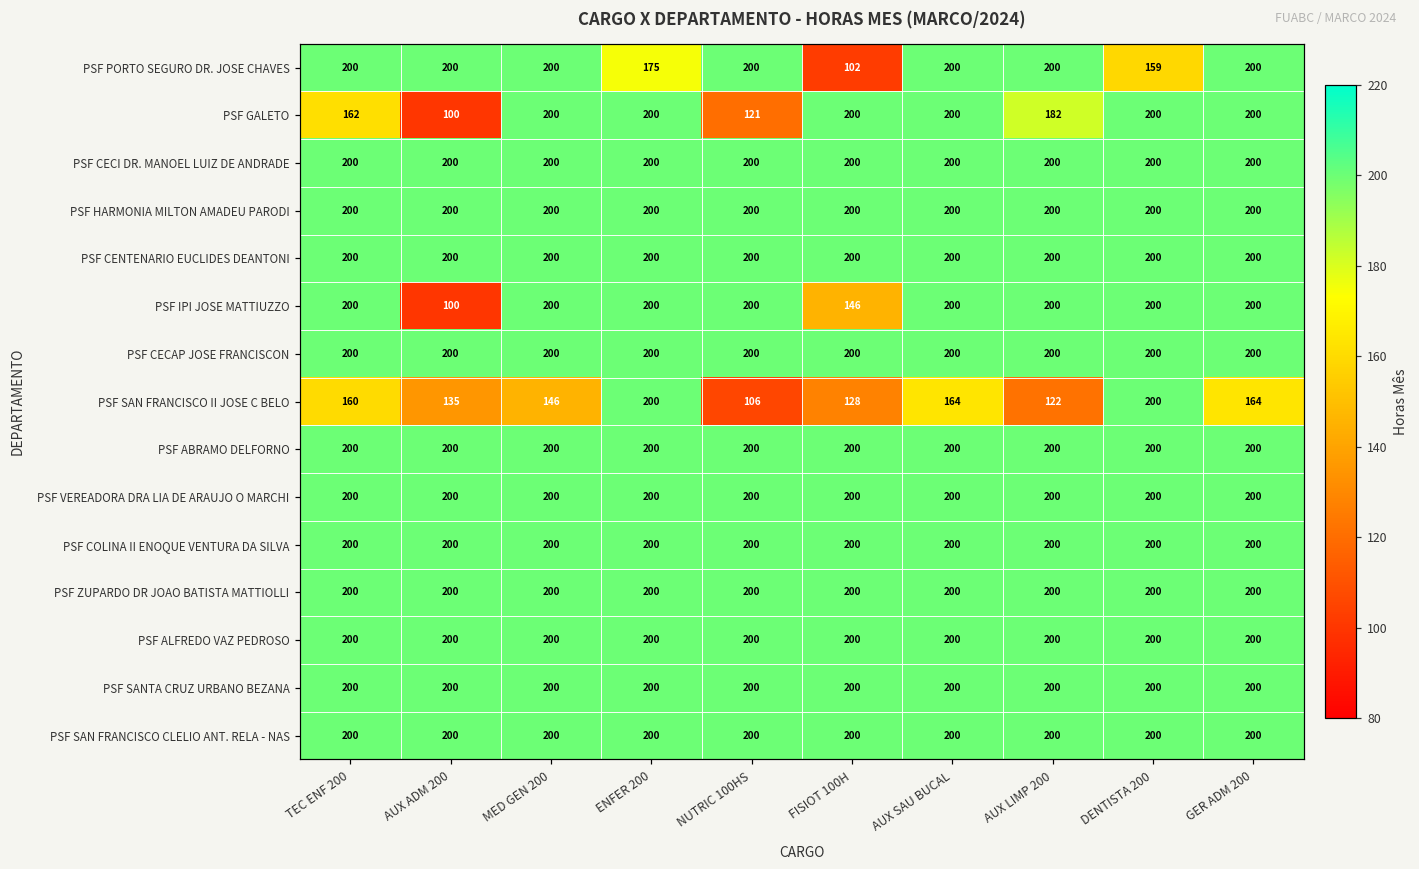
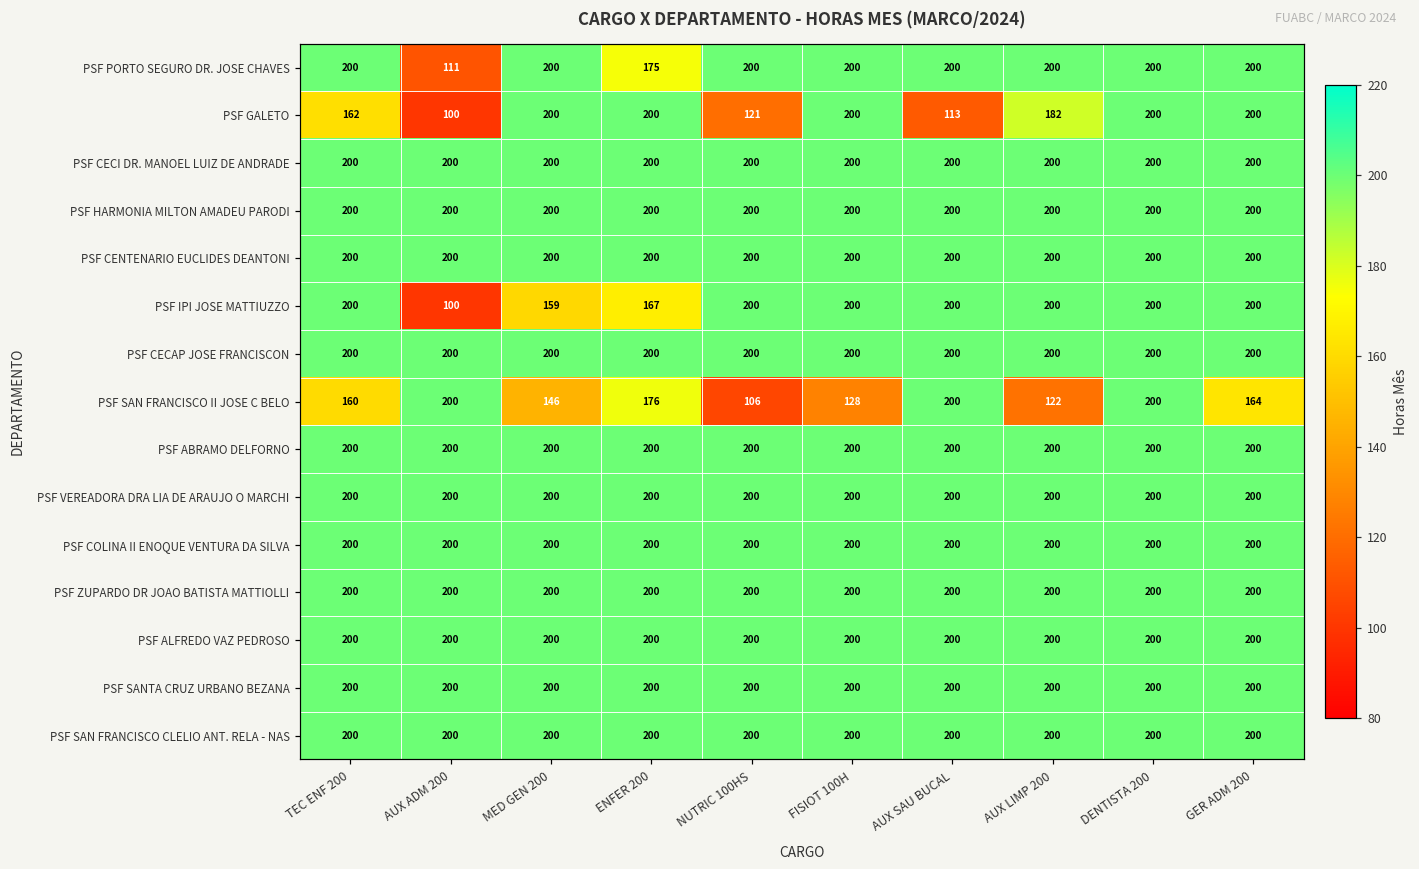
  {
    "PSF PORTO SEGURO DR. JOSE CHAVES": {
      "TEC ENF 200": 200,
-     "AUX ADM 200": 200,
+     "AUX ADM 200": 111,
      "MED GEN 200": 200,
      "ENFER 200": 175,
      "NUTRIC 100HS": 200,
-     "FISIOT 100H": 102,
+     "FISIOT 100H": 200,
      "AUX SAU BUCAL": 200,
      "AUX LIMP 200": 200,
-     "DENTISTA 200": 159,
+     "DENTISTA 200": 200,
      "GER ADM 200": 200
    },
    "PSF GALETO": {
      "TEC ENF 200": 162,
      "AUX ADM 200": 100,
      "MED GEN 200": 200,
      "ENFER 200": 200,
      "NUTRIC 100HS": 121,
      "FISIOT 100H": 200,
-     "AUX SAU BUCAL": 200,
+     "AUX SAU BUCAL": 113,
      "AUX LIMP 200": 182,
      "DENTISTA 200": 200,
      "GER ADM 200": 200
    },
    "PSF CECI DR. MANOEL LUIZ DE ANDRADE": {
      "TEC ENF 200": 200,
      "AUX ADM 200": 200,
      "MED GEN 200": 200,
      "ENFER 200": 200,
      "NUTRIC 100HS": 200,
      "FISIOT 100H": 200,
      "AUX SAU BUCAL": 200,
      "AUX LIMP 200": 200,
      "DENTISTA 200": 200,
      "GER ADM 200": 200
    },
    "PSF HARMONIA MILTON AMADEU PARODI": {
      "TEC ENF 200": 200,
      "AUX ADM 200": 200,
      "MED GEN 200": 200,
      "ENFER 200": 200,
      "NUTRIC 100HS": 200,
      "FISIOT 100H": 200,
      "AUX SAU BUCAL": 200,
      "AUX LIMP 200": 200,
      "DENTISTA 200": 200,
      "GER ADM 200": 200
    },
    "PSF CENTENARIO EUCLIDES DEANTONI": {
      "TEC ENF 200": 200,
      "AUX ADM 200": 200,
      "MED GEN 200": 200,
      "ENFER 200": 200,
      "NUTRIC 100HS": 200,
      "FISIOT 100H": 200,
      "AUX SAU BUCAL": 200,
      "AUX LIMP 200": 200,
      "DENTISTA 200": 200,
      "GER ADM 200": 200
    },
    "PSF IPI JOSE MATTIUZZO": {
      "TEC ENF 200": 200,
      "AUX ADM 200": 100,
-     "MED GEN 200": 200,
-     "ENFER 200": 200,
+     "MED GEN 200": 159,
+     "ENFER 200": 167,
      "NUTRIC 100HS": 200,
-     "FISIOT 100H": 146,
+     "FISIOT 100H": 200,
      "AUX SAU BUCAL": 200,
      "AUX LIMP 200": 200,
      "DENTISTA 200": 200,
      "GER ADM 200": 200
    },
    "PSF CECAP JOSE FRANCISCON": {
      "TEC ENF 200": 200,
      "AUX ADM 200": 200,
      "MED GEN 200": 200,
      "ENFER 200": 200,
      "NUTRIC 100HS": 200,
      "FISIOT 100H": 200,
      "AUX SAU BUCAL": 200,
      "AUX LIMP 200": 200,
      "DENTISTA 200": 200,
      "GER ADM 200": 200
    },
    "PSF SAN FRANCISCO II JOSE C BELO": {
      "TEC ENF 200": 160,
-     "AUX ADM 200": 135,
+     "AUX ADM 200": 200,
      "MED GEN 200": 146,
-     "ENFER 200": 200,
+     "ENFER 200": 176,
      "NUTRIC 100HS": 106,
      "FISIOT 100H": 128,
-     "AUX SAU BUCAL": 164,
+     "AUX SAU BUCAL": 200,
      "AUX LIMP 200": 122,
      "DENTISTA 200": 200,
      "GER ADM 200": 164
    },
    "PSF ABRAMO DELFORNO": {
      "TEC ENF 200": 200,
      "AUX ADM 200": 200,
      "MED GEN 200": 200,
      "ENFER 200": 200,
      "NUTRIC 100HS": 200,
      "FISIOT 100H": 200,
      "AUX SAU BUCAL": 200,
      "AUX LIMP 200": 200,
      "DENTISTA 200": 200,
      "GER ADM 200": 200
    },
    "PSF VEREADORA DRA LIA DE ARAUJO O MARCHI": {
      "TEC ENF 200": 200,
      "AUX ADM 200": 200,
      "MED GEN 200": 200,
      "ENFER 200": 200,
      "NUTRIC 100HS": 200,
      "FISIOT 100H": 200,
      "AUX SAU BUCAL": 200,
      "AUX LIMP 200": 200,
      "DENTISTA 200": 200,
      "GER ADM 200": 200
    },
    "PSF COLINA II ENOQUE VENTURA DA SILVA": {
      "TEC ENF 200": 200,
      "AUX ADM 200": 200,
      "MED GEN 200": 200,
      "ENFER 200": 200,
      "NUTRIC 100HS": 200,
      "FISIOT 100H": 200,
      "AUX SAU BUCAL": 200,
      "AUX LIMP 200": 200,
      "DENTISTA 200": 200,
      "GER ADM 200": 200
    },
    "PSF ZUPARDO DR JOAO BATISTA MATTIOLLI": {
      "TEC ENF 200": 200,
      "AUX ADM 200": 200,
      "MED GEN 200": 200,
      "ENFER 200": 200,
      "NUTRIC 100HS": 200,
      "FISIOT 100H": 200,
      "AUX SAU BUCAL": 200,
      "AUX LIMP 200": 200,
      "DENTISTA 200": 200,
      "GER ADM 200": 200
    },
    "PSF ALFREDO VAZ PEDROSO": {
      "TEC ENF 200": 200,
      "AUX ADM 200": 200,
      "MED GEN 200": 200,
      "ENFER 200": 200,
      "NUTRIC 100HS": 200,
      "FISIOT 100H": 200,
      "AUX SAU BUCAL": 200,
      "AUX LIMP 200": 200,
      "DENTISTA 200": 200,
      "GER ADM 200": 200
    },
    "PSF SANTA CRUZ URBANO BEZANA": {
      "TEC ENF 200": 200,
      "AUX ADM 200": 200,
      "MED GEN 200": 200,
      "ENFER 200": 200,
      "NUTRIC 100HS": 200,
      "FISIOT 100H": 200,
      "AUX SAU BUCAL": 200,
      "AUX LIMP 200": 200,
      "DENTISTA 200": 200,
      "GER ADM 200": 200
    },
    "PSF SAN FRANCISCO CLELIO ANT. RELA - NAS": {
      "TEC ENF 200": 200,
      "AUX ADM 200": 200,
      "MED GEN 200": 200,
      "ENFER 200": 200,
      "NUTRIC 100HS": 200,
      "FISIOT 100H": 200,
      "AUX SAU BUCAL": 200,
      "AUX LIMP 200": 200,
      "DENTISTA 200": 200,
      "GER ADM 200": 200
    }
  }
